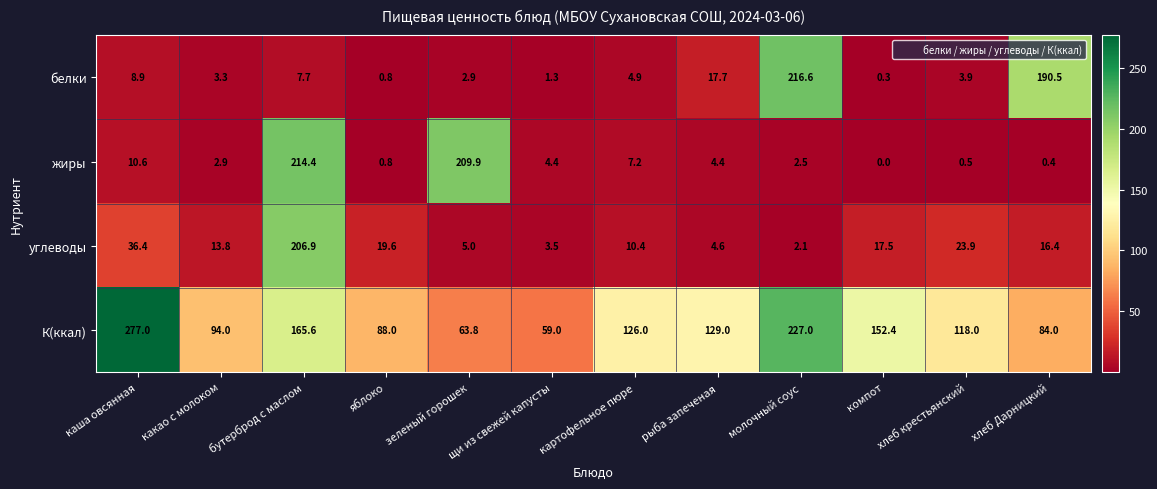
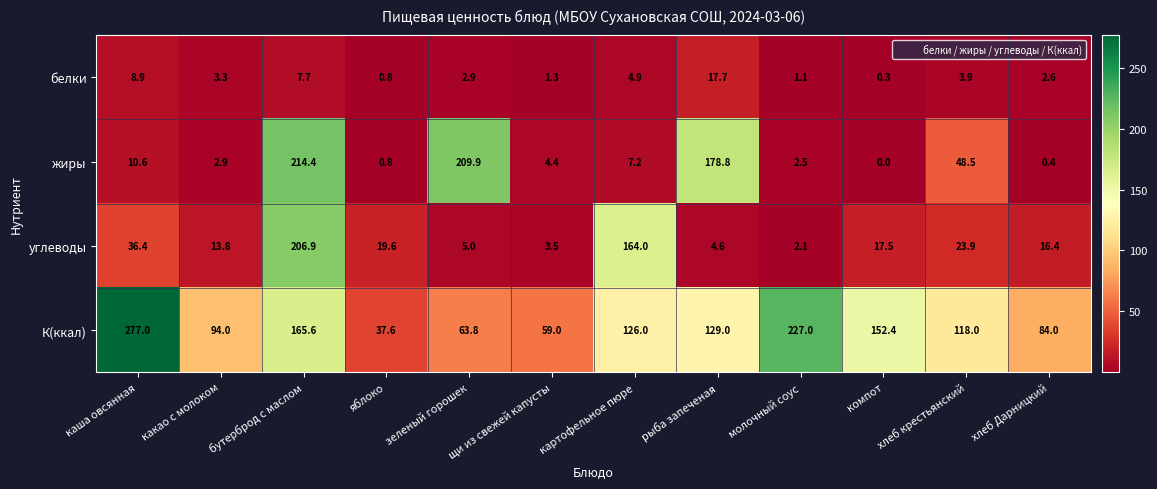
  {
    "белки": {
      "каша овсянная": 8.9,
      "какао с молоком": 3.3,
      "бутерброд с маслом": 7.7,
      "яблоко": 0.8,
      "зеленый горошек": 2.9,
      "щи из свежей капусты": 1.3,
      "картофельное пюре": 4.9,
      "рыба запеченая": 17.7,
-     "молочный соус": 216.6,
+     "молочный соус": 1.1,
      "компот": 0.3,
      "хлеб крестьянский": 3.9,
-     "хлеб Дарницкий": 190.5
+     "хлеб Дарницкий": 2.6
    },
    "жиры": {
      "каша овсянная": 10.6,
      "какао с молоком": 2.9,
      "бутерброд с маслом": 214.4,
      "яблоко": 0.8,
      "зеленый горошек": 209.9,
      "щи из свежей капусты": 4.4,
      "картофельное пюре": 7.2,
-     "рыба запеченая": 4.4,
+     "рыба запеченая": 178.8,
      "молочный соус": 2.5,
      "компот": 0.0,
-     "хлеб крестьянский": 0.5,
+     "хлеб крестьянский": 48.5,
      "хлеб Дарницкий": 0.4
    },
    "углеводы": {
      "каша овсянная": 36.4,
      "какао с молоком": 13.8,
      "бутерброд с маслом": 206.9,
      "яблоко": 19.6,
      "зеленый горошек": 5.0,
      "щи из свежей капусты": 3.5,
-     "картофельное пюре": 10.4,
+     "картофельное пюре": 164.0,
      "рыба запеченая": 4.6,
      "молочный соус": 2.1,
      "компот": 17.5,
      "хлеб крестьянский": 23.9,
      "хлеб Дарницкий": 16.4
    },
    "К(ккал)": {
      "каша овсянная": 277.0,
      "какао с молоком": 94.0,
      "бутерброд с маслом": 165.6,
-     "яблоко": 88.0,
+     "яблоко": 37.6,
      "зеленый горошек": 63.8,
      "щи из свежей капусты": 59.0,
      "картофельное пюре": 126.0,
      "рыба запеченая": 129.0,
      "молочный соус": 227.0,
      "компот": 152.4,
      "хлеб крестьянский": 118.0,
      "хлеб Дарницкий": 84.0
    }
  }
